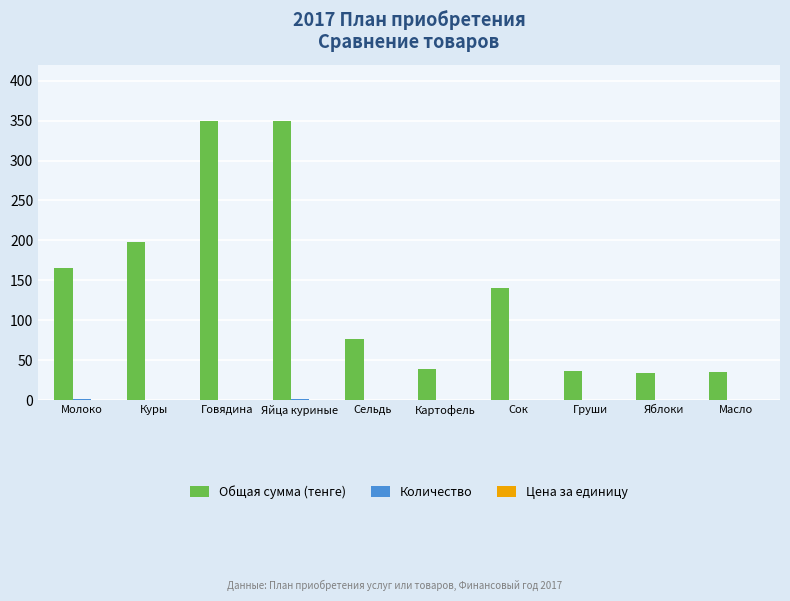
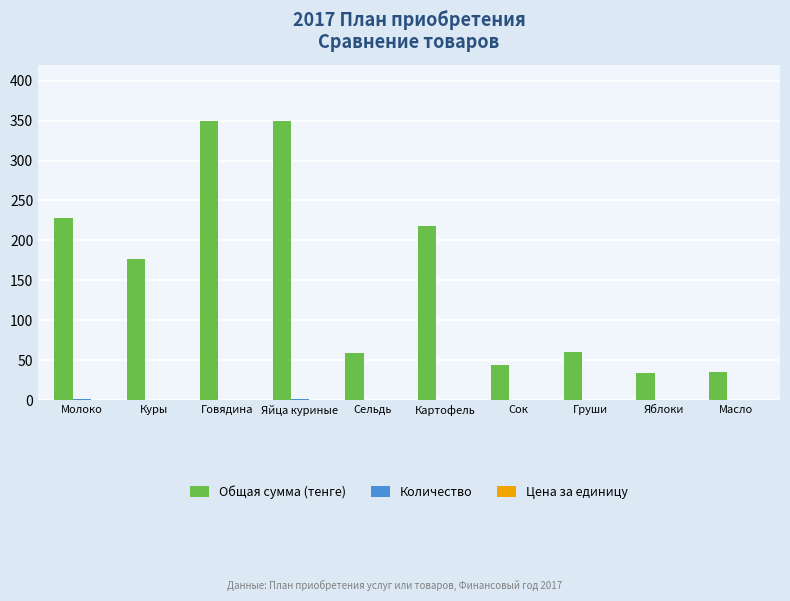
  {
    "Общая сумма (тенге)": {
-     "Молоко": 170,
-     "Куры": 200,
+     "Молоко": 230,
+     "Куры": 180,
      "Говядина": 350,
      "Яйца куриные": 350,
-     "Сельдь": 80,
-     "Картофель": 40,
-     "Сок": 140,
-     "Груши": 40,
+     "Сельдь": 60,
+     "Картофель": 220,
+     "Сок": 40,
+     "Груши": 60,
      "Яблоки": 30,
      "Масло": 40
    }
  }
